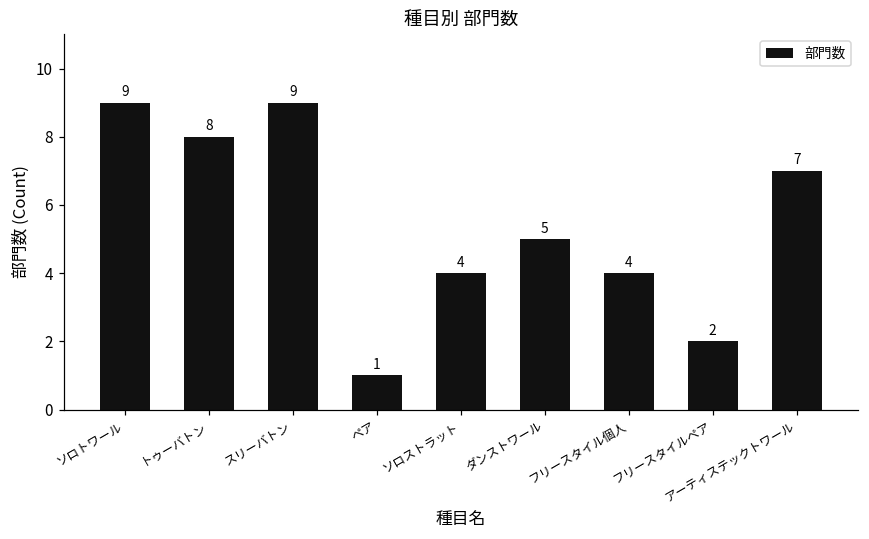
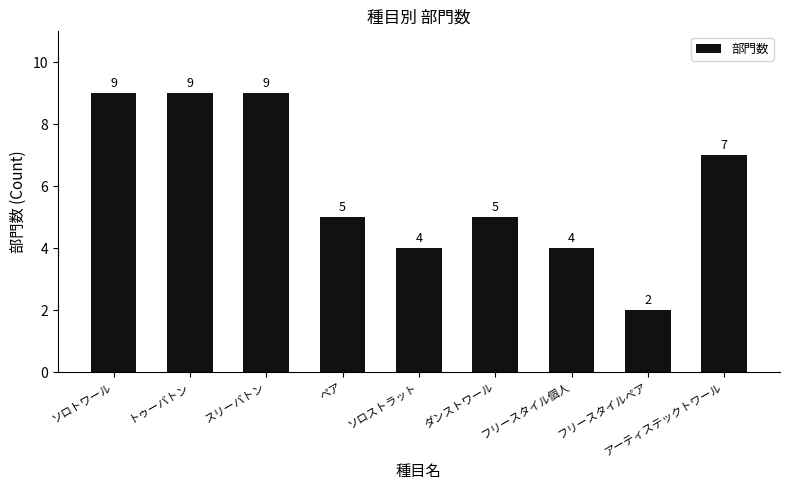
  {
    "ソロトワール": 9,
-   "トゥーバトン": 8,
+   "トゥーバトン": 9,
    "スリーバトン": 9,
-   "ペア": 1,
+   "ペア": 5,
    "ソロストラット": 4,
    "ダンストワール": 5,
    "フリースタイル個人": 4,
    "フリースタイルペア": 2,
    "アーティステックトワール": 7
  }
